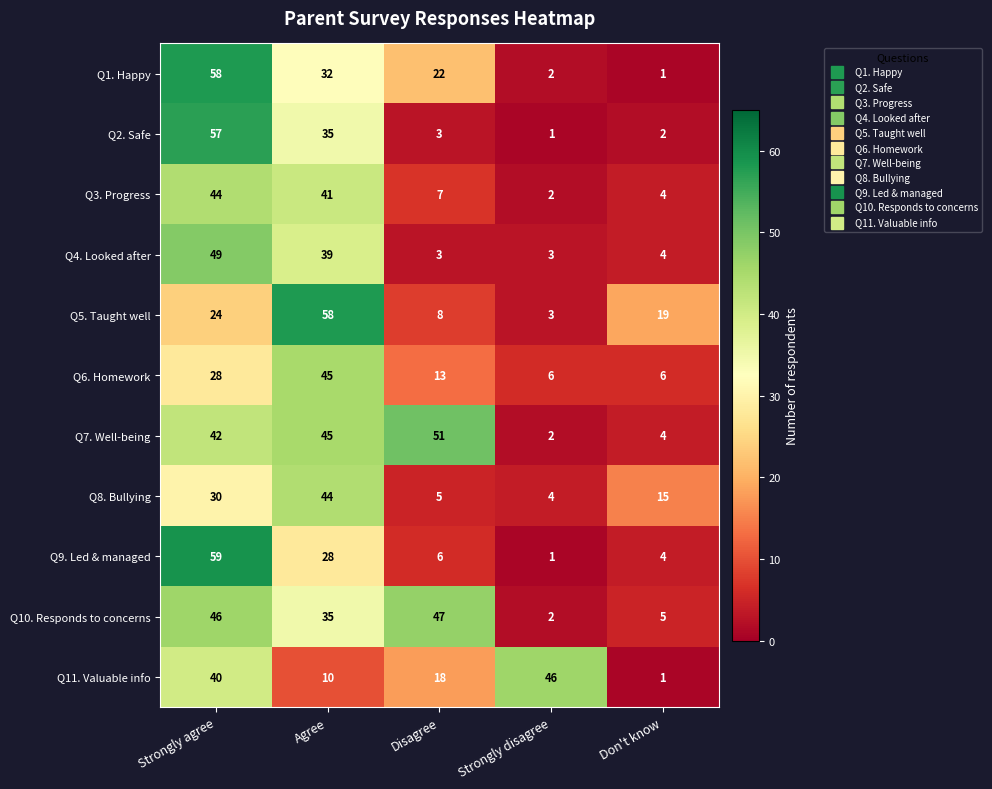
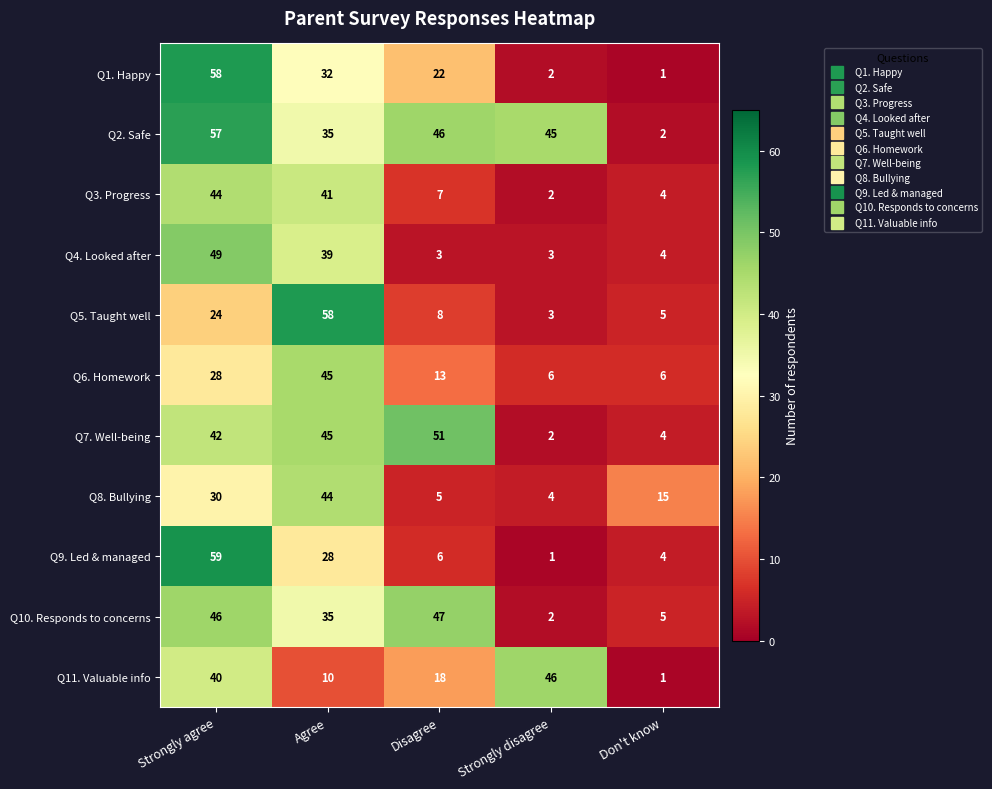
  {
    "Q1. Happy": {
      "Strongly agree": 58,
      "Agree": 32,
      "Disagree": 22,
      "Strongly disagree": 2,
      "Don't know": 1
    },
    "Q2. Safe": {
      "Strongly agree": 57,
      "Agree": 35,
-     "Disagree": 3,
-     "Strongly disagree": 1,
+     "Disagree": 46,
+     "Strongly disagree": 45,
      "Don't know": 2
    },
    "Q3. Progress": {
      "Strongly agree": 44,
      "Agree": 41,
      "Disagree": 7,
      "Strongly disagree": 2,
      "Don't know": 4
    },
    "Q4. Looked after": {
      "Strongly agree": 49,
      "Agree": 39,
      "Disagree": 3,
      "Strongly disagree": 3,
      "Don't know": 4
    },
    "Q5. Taught well": {
      "Strongly agree": 24,
      "Agree": 58,
      "Disagree": 8,
      "Strongly disagree": 3,
-     "Don't know": 19
+     "Don't know": 5
    },
    "Q6. Homework": {
      "Strongly agree": 28,
      "Agree": 45,
      "Disagree": 13,
      "Strongly disagree": 6,
      "Don't know": 6
    },
    "Q7. Well-being": {
      "Strongly agree": 42,
      "Agree": 45,
      "Disagree": 51,
      "Strongly disagree": 2,
      "Don't know": 4
    },
    "Q8. Bullying": {
      "Strongly agree": 30,
      "Agree": 44,
      "Disagree": 5,
      "Strongly disagree": 4,
      "Don't know": 15
    },
    "Q9. Led & managed": {
      "Strongly agree": 59,
      "Agree": 28,
      "Disagree": 6,
      "Strongly disagree": 1,
      "Don't know": 4
    },
    "Q10. Responds to concerns": {
      "Strongly agree": 46,
      "Agree": 35,
      "Disagree": 47,
      "Strongly disagree": 2,
      "Don't know": 5
    },
    "Q11. Valuable info": {
      "Strongly agree": 40,
      "Agree": 10,
      "Disagree": 18,
      "Strongly disagree": 46,
      "Don't know": 1
    }
  }
